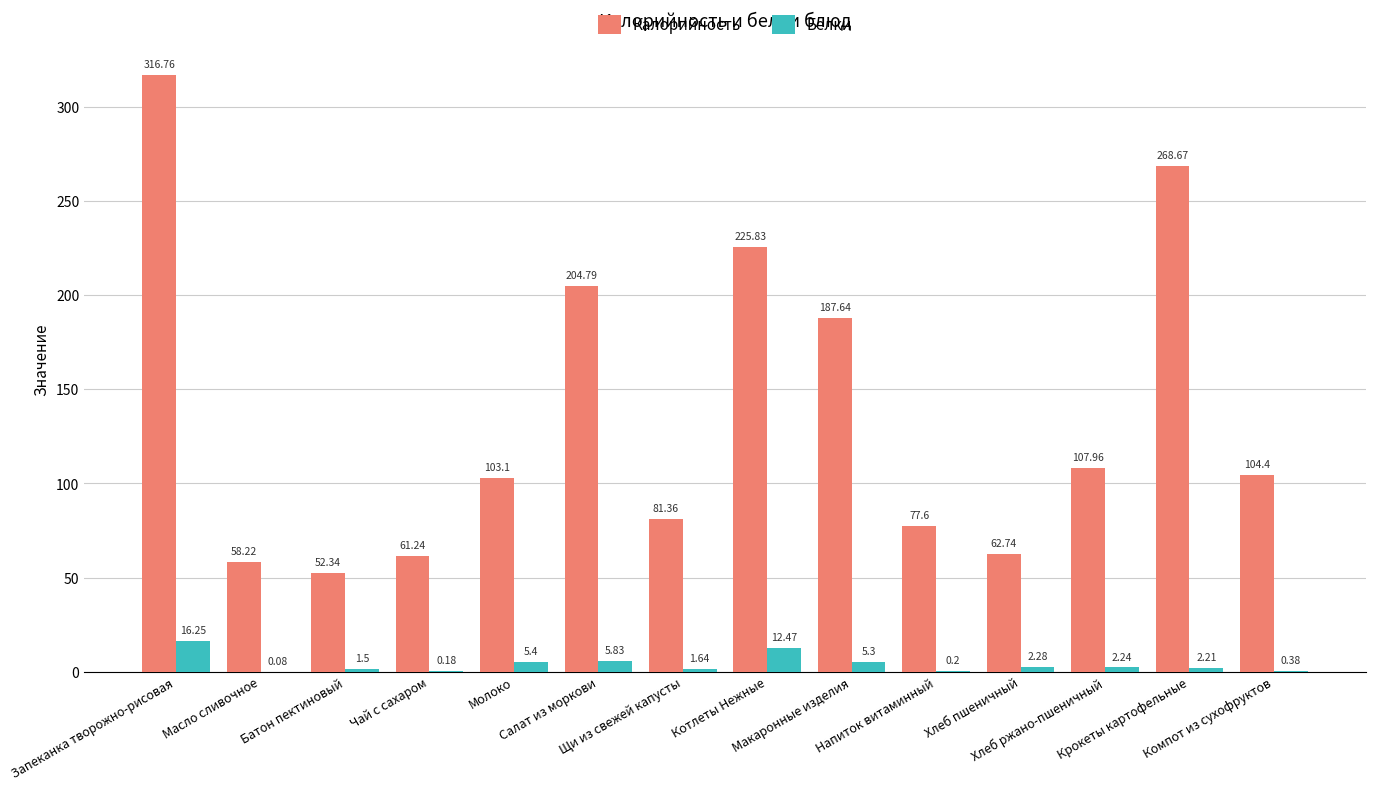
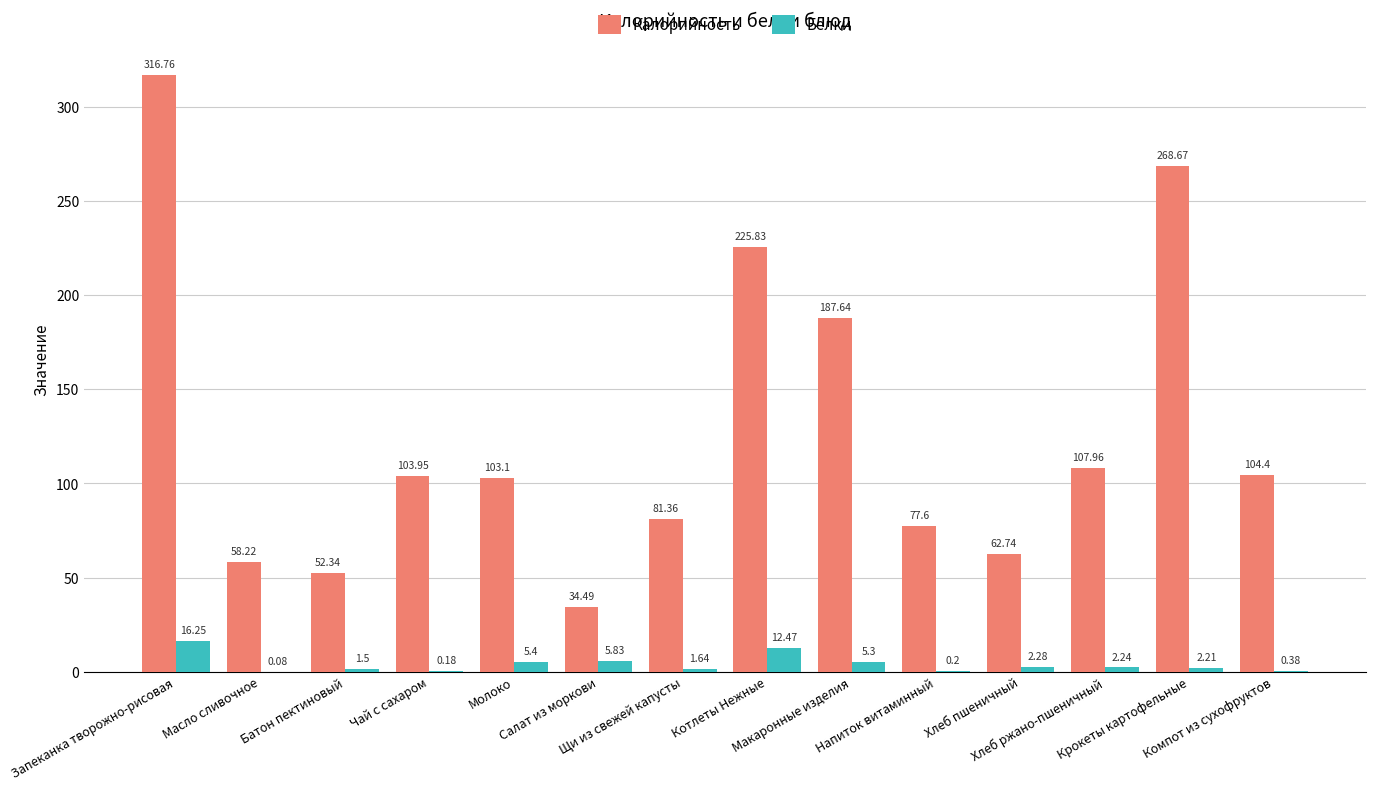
  {
    "Калорийность": {
      "Запеканка творожно-рисовая": 316.76,
      "Масло сливочное": 58.22,
      "Батон пектиновый": 52.34,
-     "Чай с сахаром": 61.24,
+     "Чай с сахаром": 103.95,
      "Молоко": 103.1,
-     "Салат из моркови": 204.79,
+     "Салат из моркови": 34.49,
      "Щи из свежей капусты": 81.36,
      "Котлеты Нежные": 225.83,
      "Макаронные изделия": 187.64,
      "Напиток витаминный": 77.6,
      "Хлеб пшеничный": 62.74,
      "Хлеб ржано-пшеничный": 107.96,
      "Крокеты картофельные": 268.67,
      "Компот из сухофруктов": 104.4
    },
    "Белки": {
      "Запеканка творожно-рисовая": 16.25,
      "Масло сливочное": 0.08,
      "Батон пектиновый": 1.5,
      "Чай с сахаром": 0.18,
      "Молоко": 5.4,
      "Салат из моркови": 5.83,
      "Щи из свежей капусты": 1.64,
      "Котлеты Нежные": 12.47,
      "Макаронные изделия": 5.3,
      "Напиток витаминный": 0.2,
      "Хлеб пшеничный": 2.28,
      "Хлеб ржано-пшеничный": 2.24,
      "Крокеты картофельные": 2.21,
      "Компот из сухофруктов": 0.38
    }
  }
